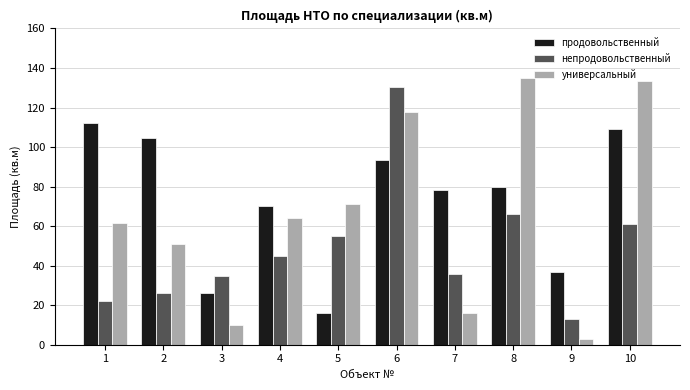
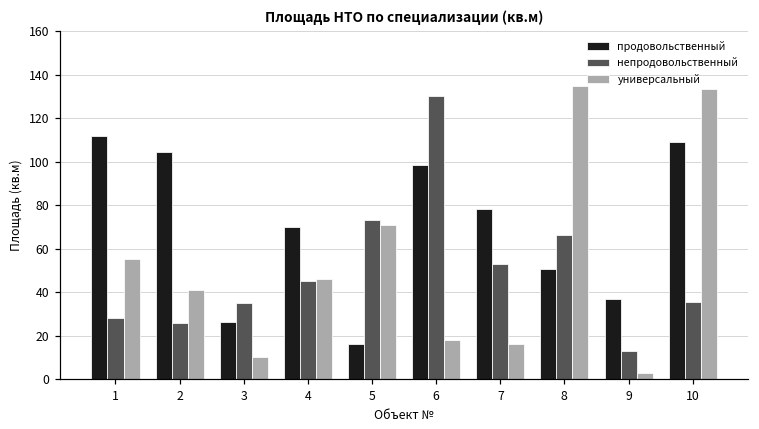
  {
    "продовольственный": {
      "1": 112,
      "2": 105,
      "3": 26,
      "4": 70,
      "5": 16,
-     "6": 94,
+     "6": 98,
      "7": 78,
-     "8": 80,
+     "8": 51,
      "9": 37,
      "10": 109
    },
    "непродовольственный": {
-     "1": 22,
+     "1": 28,
      "2": 26,
      "3": 35,
      "4": 45,
-     "5": 55,
+     "5": 73,
      "6": 130,
-     "7": 36,
+     "7": 53,
      "8": 66,
      "9": 13,
-     "10": 61
+     "10": 36
    },
    "универсальный": {
-     "1": 62,
-     "2": 51,
+     "1": 55,
+     "2": 41,
      "3": 10,
-     "4": 64,
+     "4": 46,
      "5": 71,
-     "6": 118,
+     "6": 18,
      "7": 16,
      "8": 135,
      "9": 3,
      "10": 134
    }
  }
